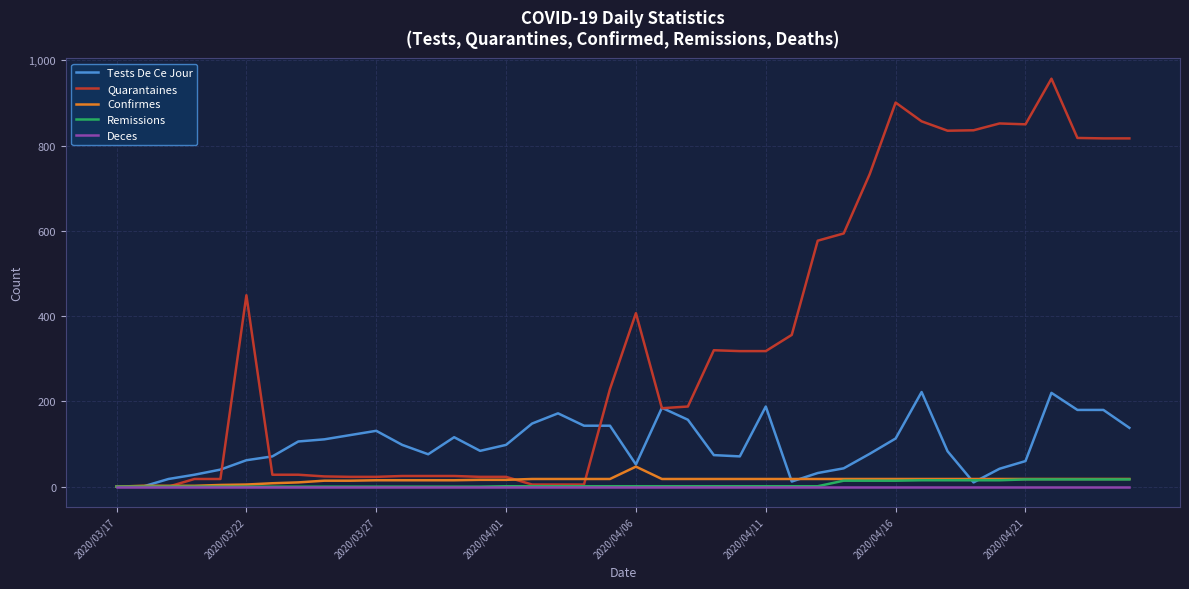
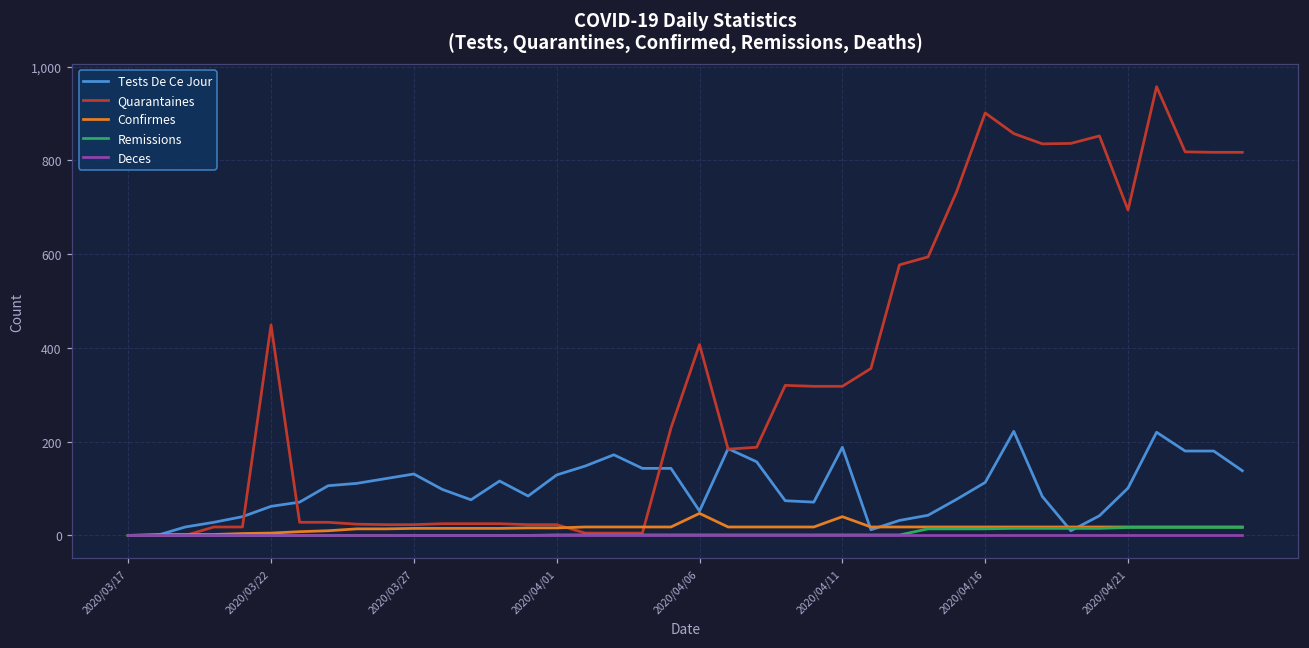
  {
    "Tests De Ce Jour": {
      "2020/03/22": 60,
      "2020/03/27": 130,
-     "2020/04/01": 100,
+     "2020/04/01": 130,
      "2020/04/11": 190,
      "2020/04/16": 110,
-     "2020/04/21": 60
+     "2020/04/21": 100
    },
    "Quarantaines": {
      "2020/03/22": 450,
      "2020/03/27": 20,
      "2020/04/01": 20,
      "2020/04/06": 410,
      "2020/04/11": 320,
      "2020/04/16": 900,
-     "2020/04/21": 850
+     "2020/04/21": 690
    },
    "Confirmes": {
      "2020/03/27": 20,
      "2020/04/01": 20,
-     "2020/04/11": 20
+     "2020/04/11": 40
    },
    "Deces": {
      "2020/04/16": 0,
      "2020/04/21": 0
    }
  }
